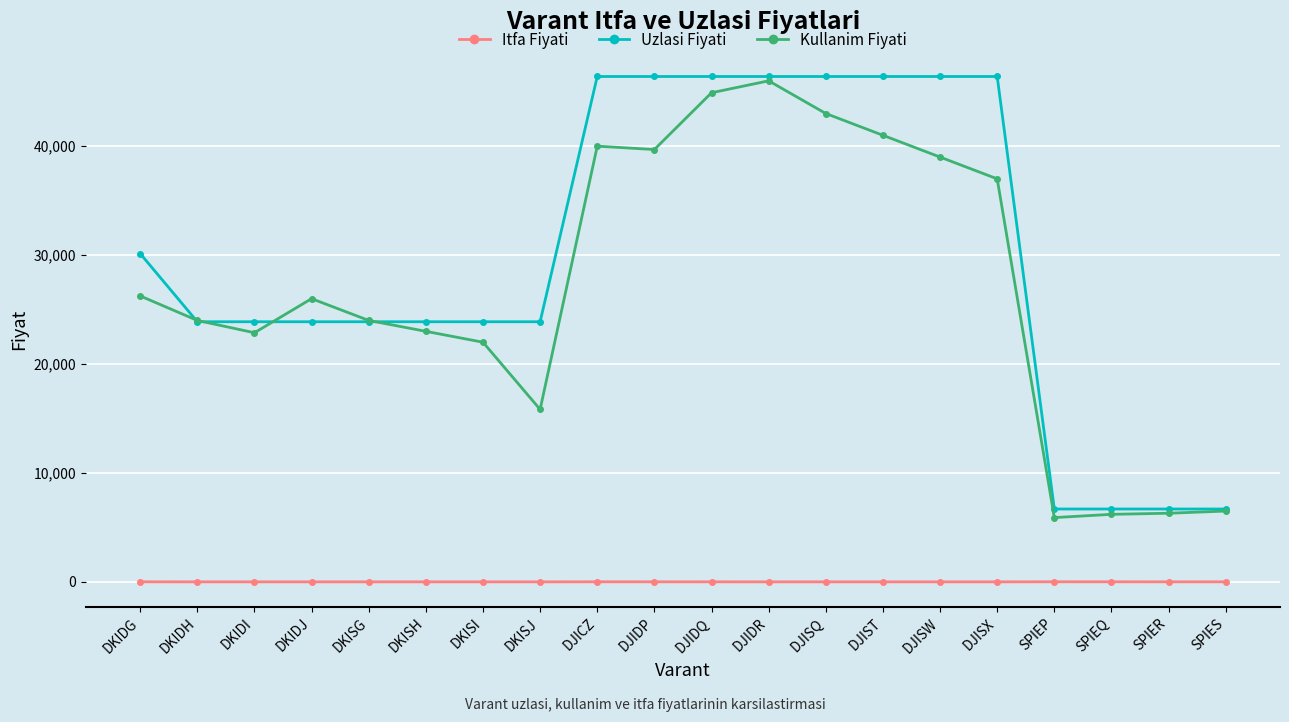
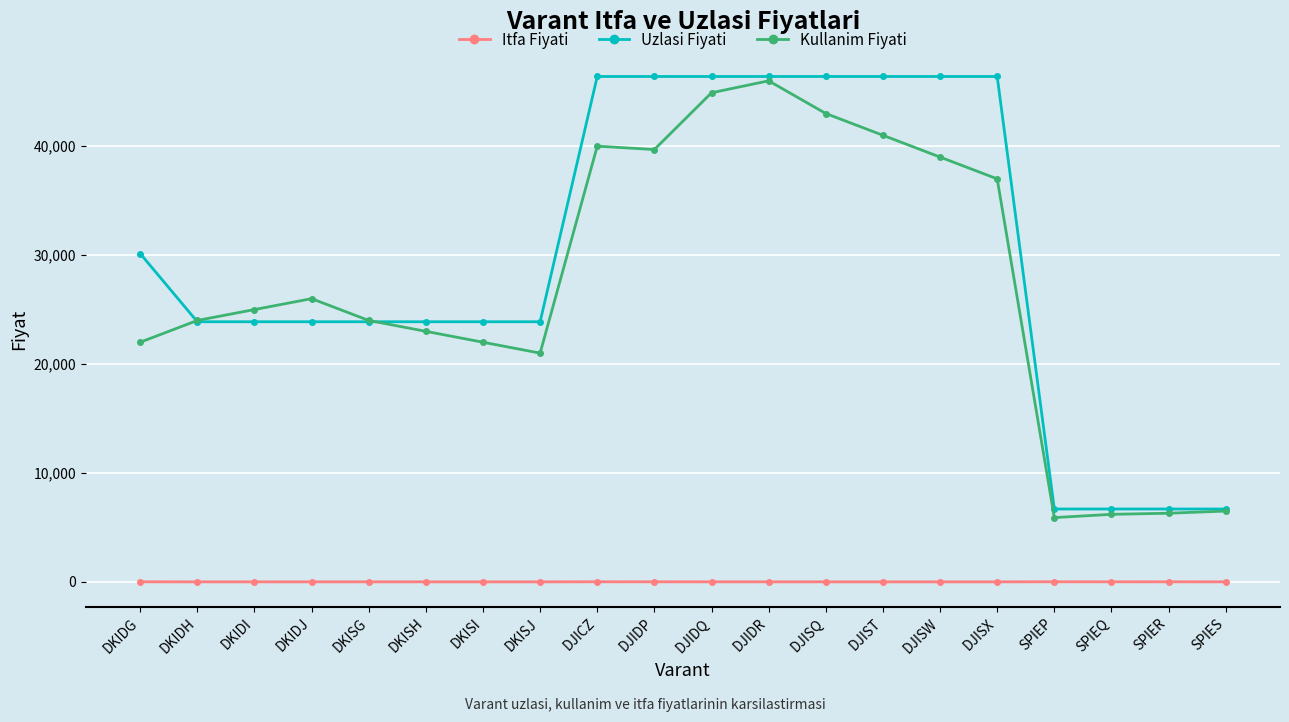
  {
    "Itfa Fiyati": {
      "DKIDG": "0",
      "DKIDH": "0",
      "DKIDI": "0",
      "DKIDJ": "0",
      "DKISG": "0",
      "DKISH": "0",
      "DKISI": "0",
      "DKISJ": "0",
      "DJICZ": "0",
      "DJIDP": "0",
      "DJIDQ": "0",
      "DJIDR": "0",
      "DJISQ": "0",
      "DJIST": "0",
      "DJISW": "0",
      "DJISX": "0",
      "SPIEP": "0",
      "SPIEQ": "0",
      "SPIER": "0",
      "SPIES": "0"
    },
    "Uzlasi Fiyati": {
      "DKIDG": "30,100",
      "DKIDI": "23,900",
      "DKIDJ": "23,900",
      "DKISH": "23,900",
      "DKISI": "23,900",
      "DKISJ": "23,900",
      "DJICZ": "46,400",
      "DJIDP": "46,400",
      "DJIDQ": "46,400",
      "DJIDR": "46,400",
      "DJISQ": "46,400",
      "DJIST": "46,400",
      "DJISW": "46,400",
      "DJISX": "46,400",
      "SPIEP": "6,700",
      "SPIEQ": "6,700",
      "SPIER": "6,700"
    },
    "Kullanim Fiyati": {
-     "DKIDG": "26,300",
-     "DKIDI": "22,900",
+     "DKIDG": "22,000",
+     "DKIDI": "25,000",
      "DKIDJ": "26,000",
      "DKISH": "23,000",
      "DKISI": "22,000",
-     "DKISJ": "15,800",
+     "DKISJ": "21,000",
      "DJICZ": "40,000",
      "DJIDP": "39,700",
      "DJIDQ": "44,900",
      "DJIDR": "46,000",
      "DJISQ": "43,000",
      "DJIST": "41,000",
      "DJISW": "39,000",
      "DJISX": "37,000",
      "SPIEP": "5,900",
      "SPIEQ": "6,200",
      "SPIER": "6,300"
    }
  }
